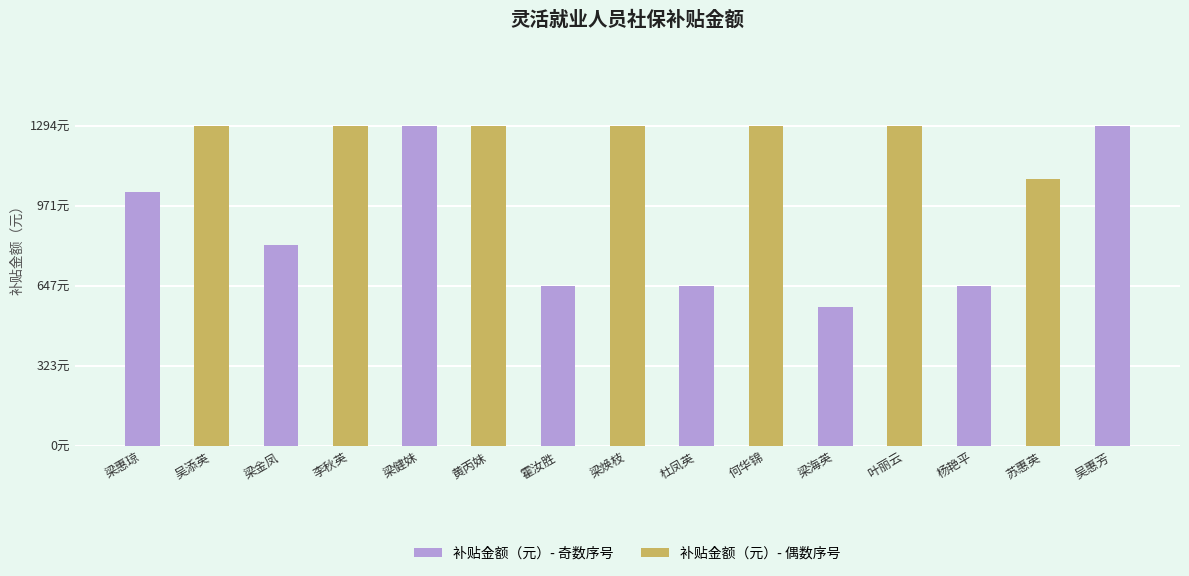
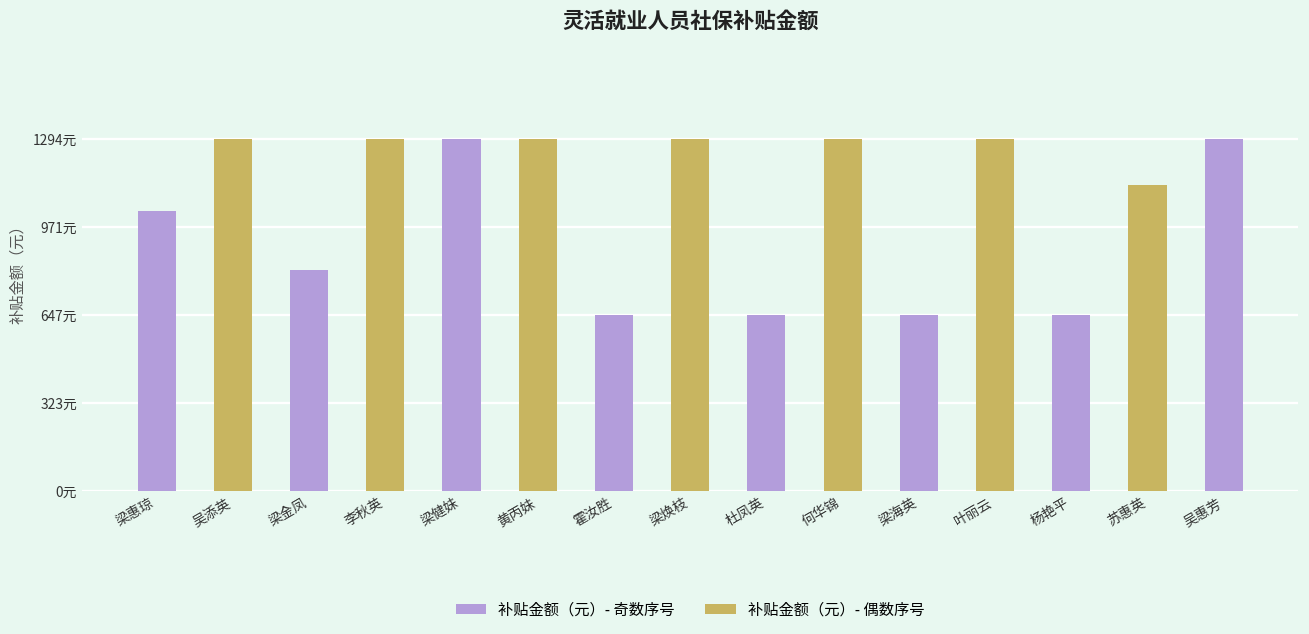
  {
    "补贴金额（元）- 奇数序号": {
      "梁惠琼": "1030元",
      "梁金凤": "810元",
      "梁健妹": "1290元",
      "霍汝胜": "650元",
      "杜凤英": "650元",
-     "梁海英": "560元",
+     "梁海英": "650元",
      "杨艳平": "650元",
      "吴惠芳": "1290元"
    },
    "补贴金额（元）- 偶数序号": {
      "吴添英": "1290元",
      "李秋英": "1290元",
      "黄丙妹": "1290元",
      "梁焕枝": "1290元",
      "何华锦": "1290元",
      "叶丽云": "1290元",
-     "苏惠英": "1080元"
+     "苏惠英": "1130元"
    }
  }
